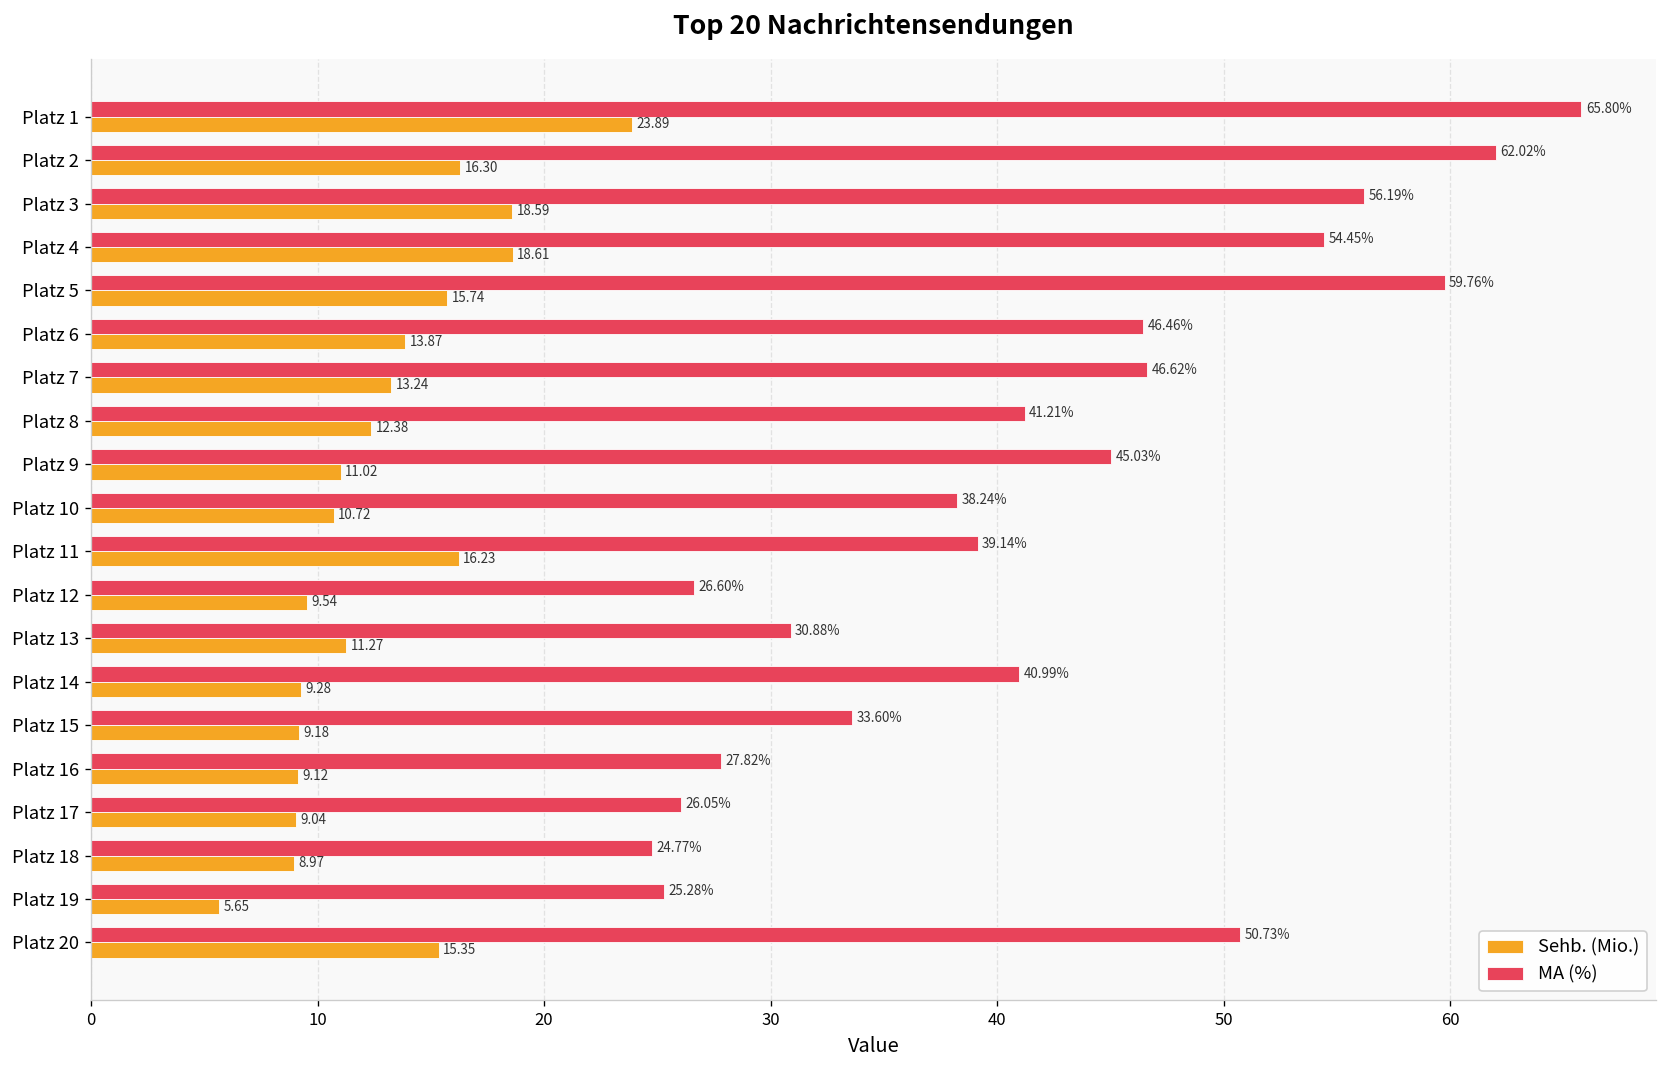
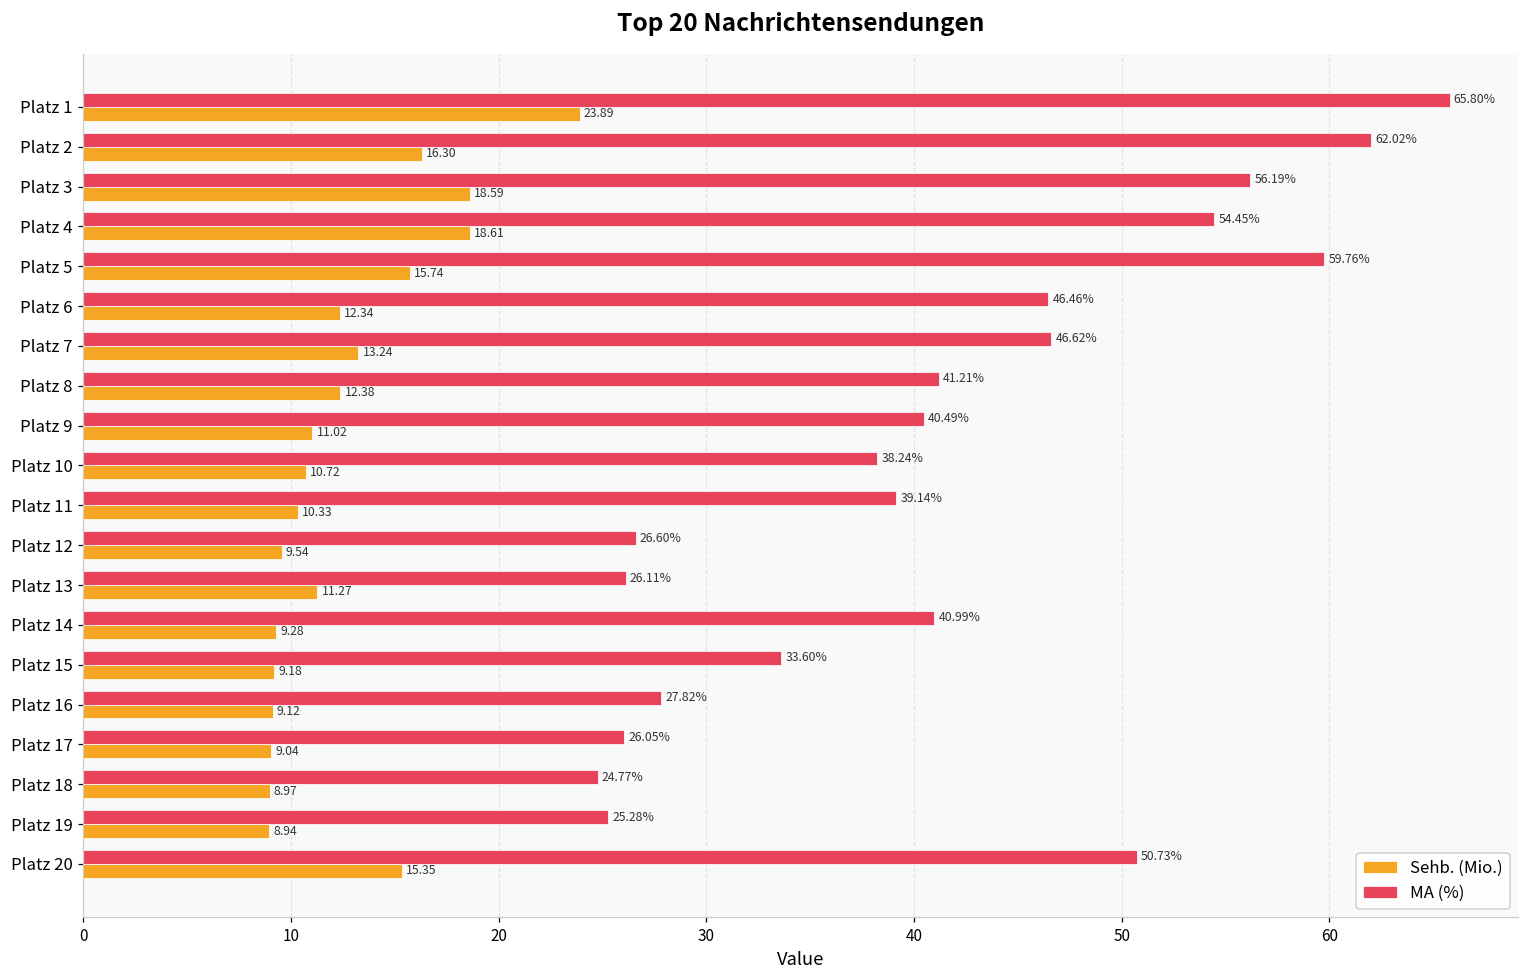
  {
    "Sehb. (Mio.)": {
      "Platz 1": "23.89",
      "Platz 2": "16.30",
      "Platz 3": "18.59",
      "Platz 4": "18.61",
      "Platz 5": "15.74",
-     "Platz 6": "13.87",
+     "Platz 6": "12.34",
      "Platz 7": "13.24",
      "Platz 8": "12.38",
      "Platz 9": "11.02",
      "Platz 10": "10.72",
-     "Platz 11": "16.23",
+     "Platz 11": "10.33",
      "Platz 12": "9.54",
      "Platz 13": "11.27",
      "Platz 14": "9.28",
      "Platz 15": "9.18",
      "Platz 16": "9.12",
      "Platz 17": "9.04",
      "Platz 18": "8.97",
-     "Platz 19": "5.65",
+     "Platz 19": "8.94",
      "Platz 20": "15.35"
    },
    "MA (%)": {
      "Platz 1": "65.80%",
      "Platz 2": "62.02%",
      "Platz 3": "56.19%",
      "Platz 4": "54.45%",
      "Platz 5": "59.76%",
      "Platz 6": "46.46%",
      "Platz 7": "46.62%",
      "Platz 8": "41.21%",
-     "Platz 9": "45.03%",
+     "Platz 9": "40.49%",
      "Platz 10": "38.24%",
      "Platz 11": "39.14%",
      "Platz 12": "26.60%",
-     "Platz 13": "30.88%",
+     "Platz 13": "26.11%",
      "Platz 14": "40.99%",
      "Platz 15": "33.60%",
      "Platz 16": "27.82%",
      "Platz 17": "26.05%",
      "Platz 18": "24.77%",
      "Platz 19": "25.28%",
      "Platz 20": "50.73%"
    }
  }
